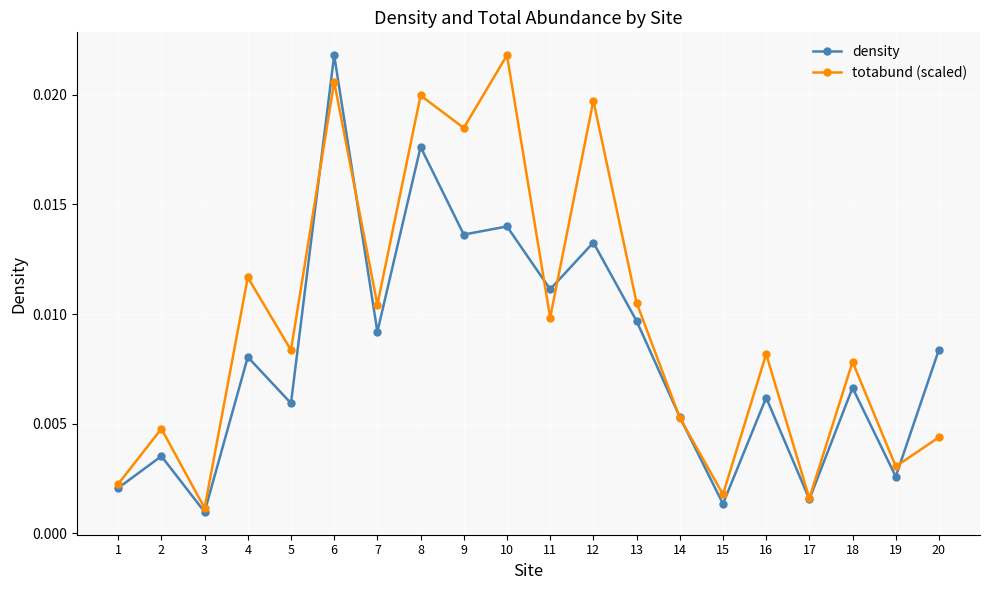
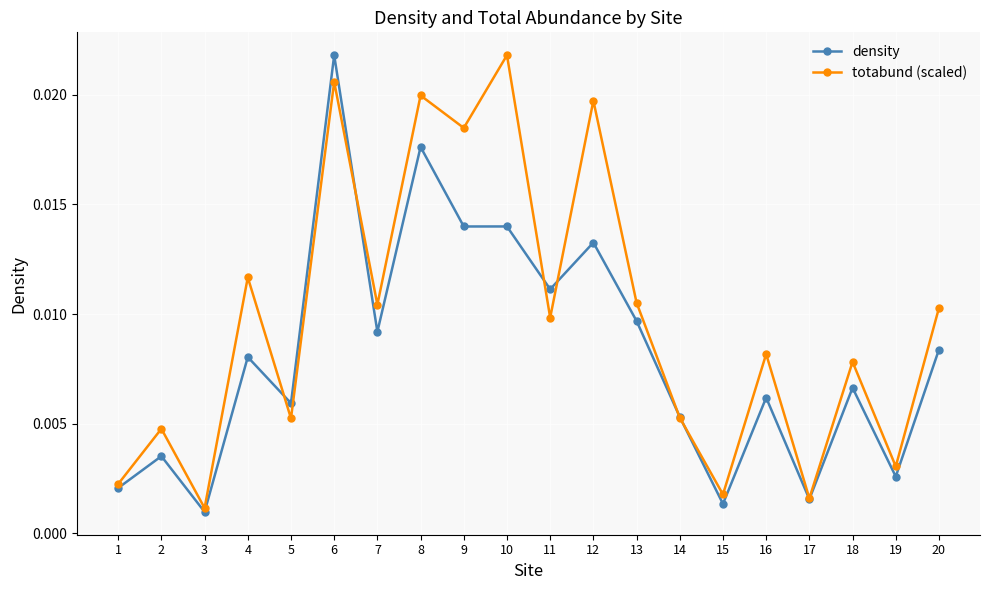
  {
    "density": {
      "1": 0.0021,
      "2": 0.0035,
      "3": 0.0010,
      "4": 0.0080,
      "5": 0.0059,
      "6": 0.0218,
      "7": 0.0092,
      "8": 0.0176,
-     "9": 0.0136,
+     "9": 0.0140,
      "10": 0.0140,
      "11": 0.0111,
      "12": 0.0133,
      "13": 0.0097,
      "15": 0.0013,
      "16": 0.0062,
      "18": 0.0066,
      "19": 0.0026,
      "20": 0.0084
    },
    "totabund (scaled)": {
      "1": 0.0023,
      "2": 0.0048,
      "3": 0.0012,
      "4": 0.0117,
-     "5": 0.0084,
+     "5": 0.0052,
      "6": 0.0206,
      "7": 0.0104,
      "8": 0.0200,
      "9": 0.0185,
      "10": 0.0218,
      "11": 0.0098,
      "12": 0.0197,
      "13": 0.0105,
      "15": 0.0018,
      "16": 0.0082,
      "18": 0.0078,
      "19": 0.0031,
-     "20": 0.0044
+     "20": 0.0103
    }
  }
